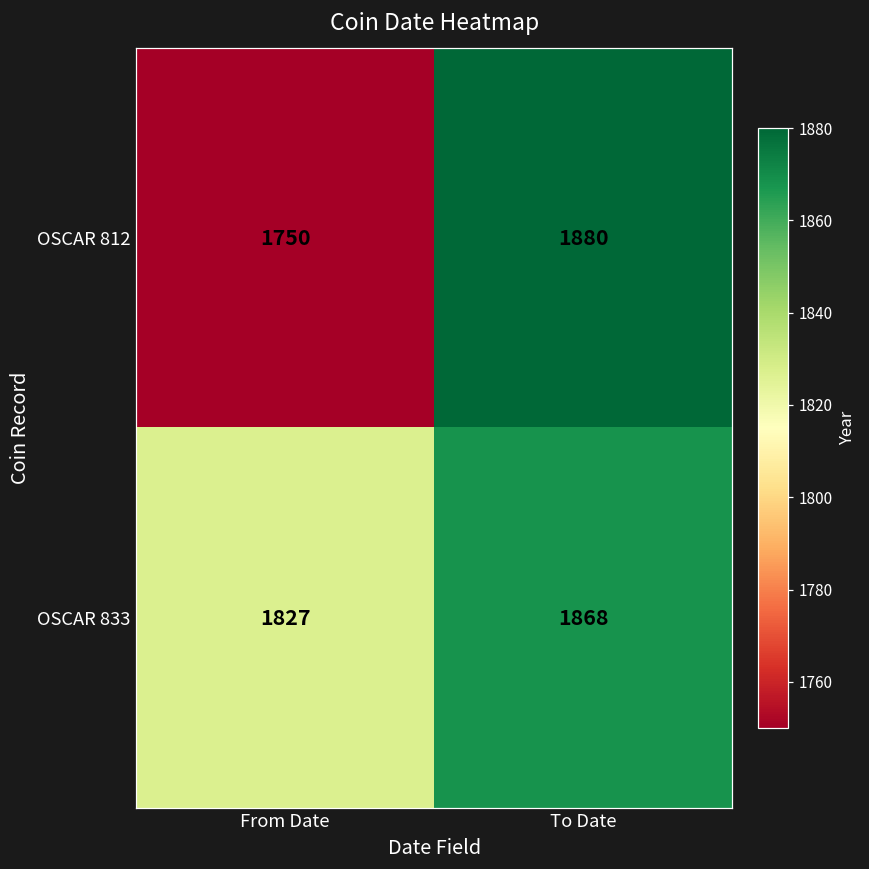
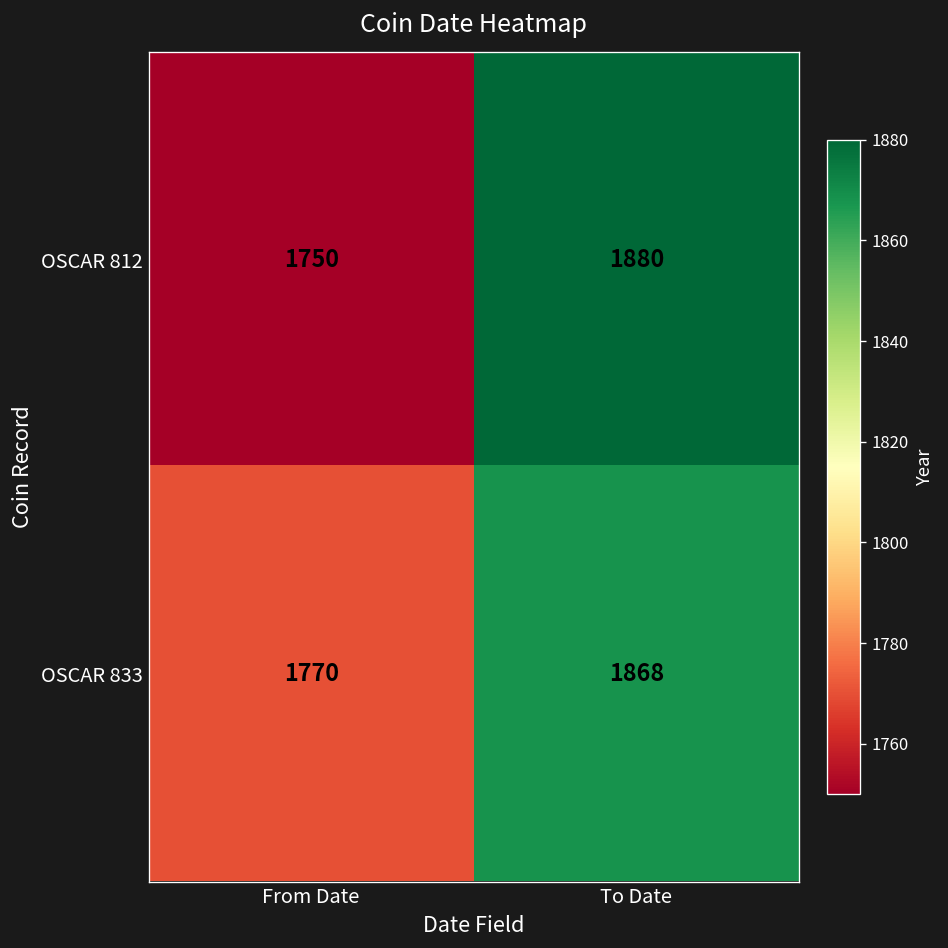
  {
    "OSCAR 812": {
      "From Date": 1750,
      "To Date": 1880
    },
    "OSCAR 833": {
-     "From Date": 1827,
+     "From Date": 1770,
      "To Date": 1868
    }
  }
